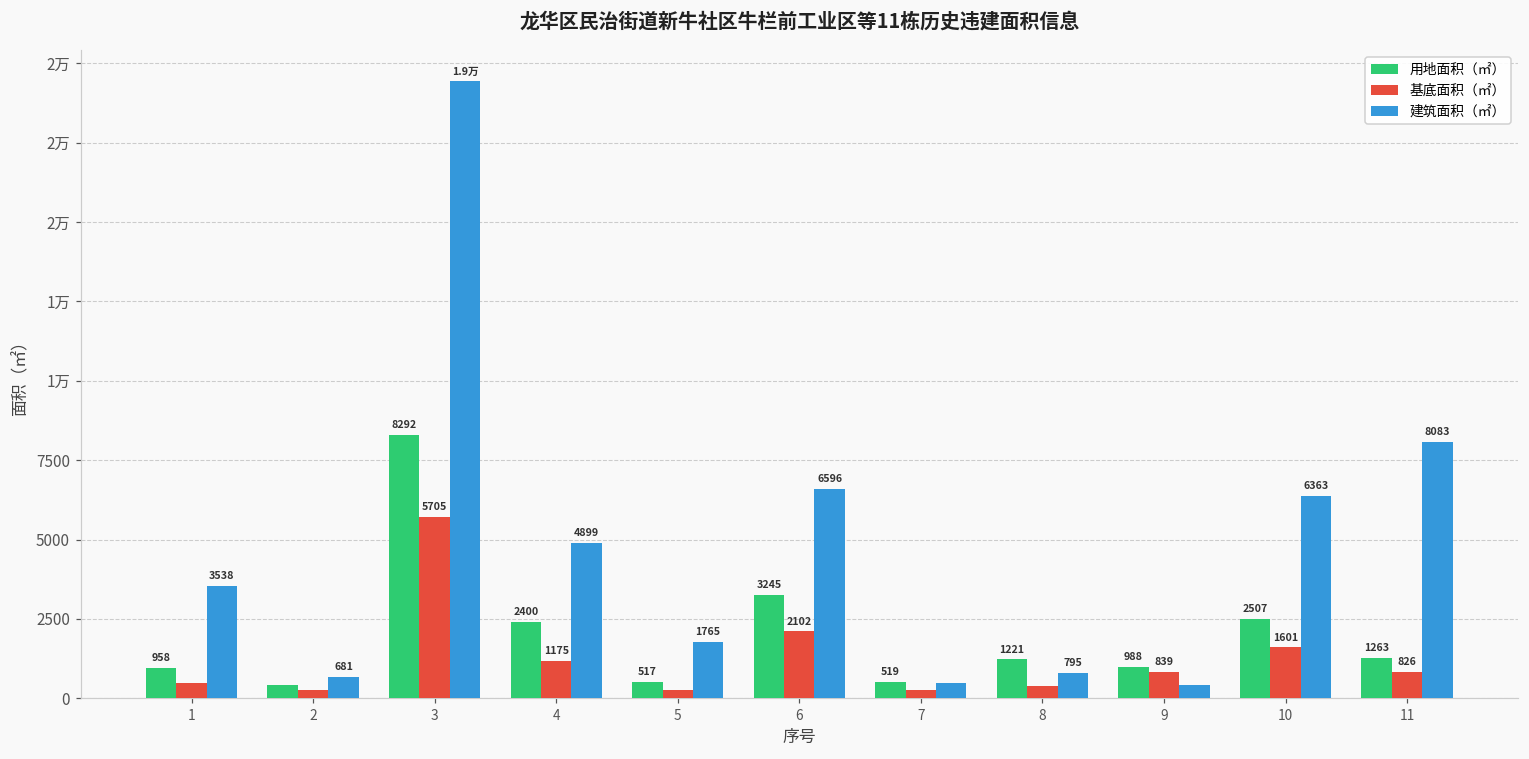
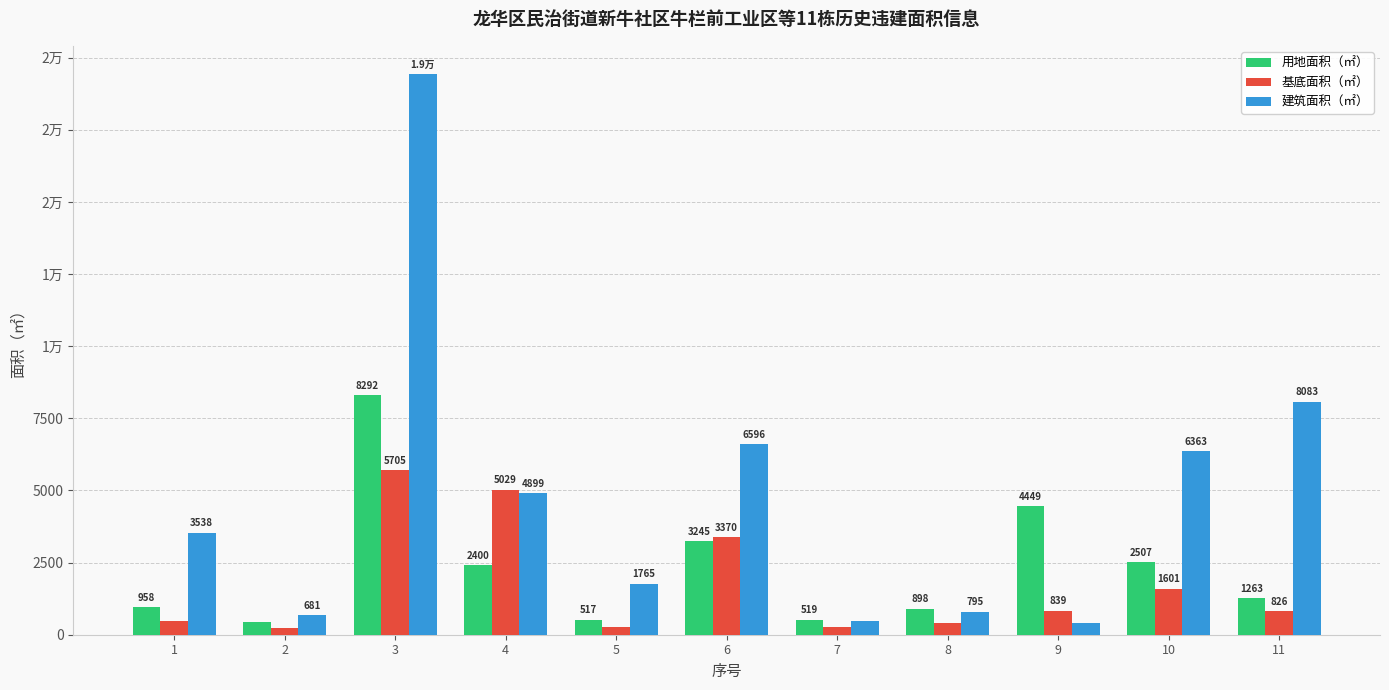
  {
    "用地面积（㎡）": {
      "1": 958,
      "3": 8292,
      "4": 2400,
      "5": 517,
      "6": 3245,
      "7": 519,
-     "8": 1221,
-     "9": 988,
+     "8": 898,
+     "9": 4449,
      "10": 2507,
      "11": 1263
    },
    "基底面积（㎡）": {
      "3": 5705,
-     "4": 1175,
-     "6": 2102,
+     "4": 5029,
+     "6": 3370,
      "9": 839,
      "10": 1601,
      "11": 826
    },
    "建筑面积（㎡）": {
      "1": 3538,
      "2": 681,
      "4": 4899,
      "5": 1765,
      "6": 6596,
      "8": 795,
      "10": 6363,
      "11": 8083
    }
  }
